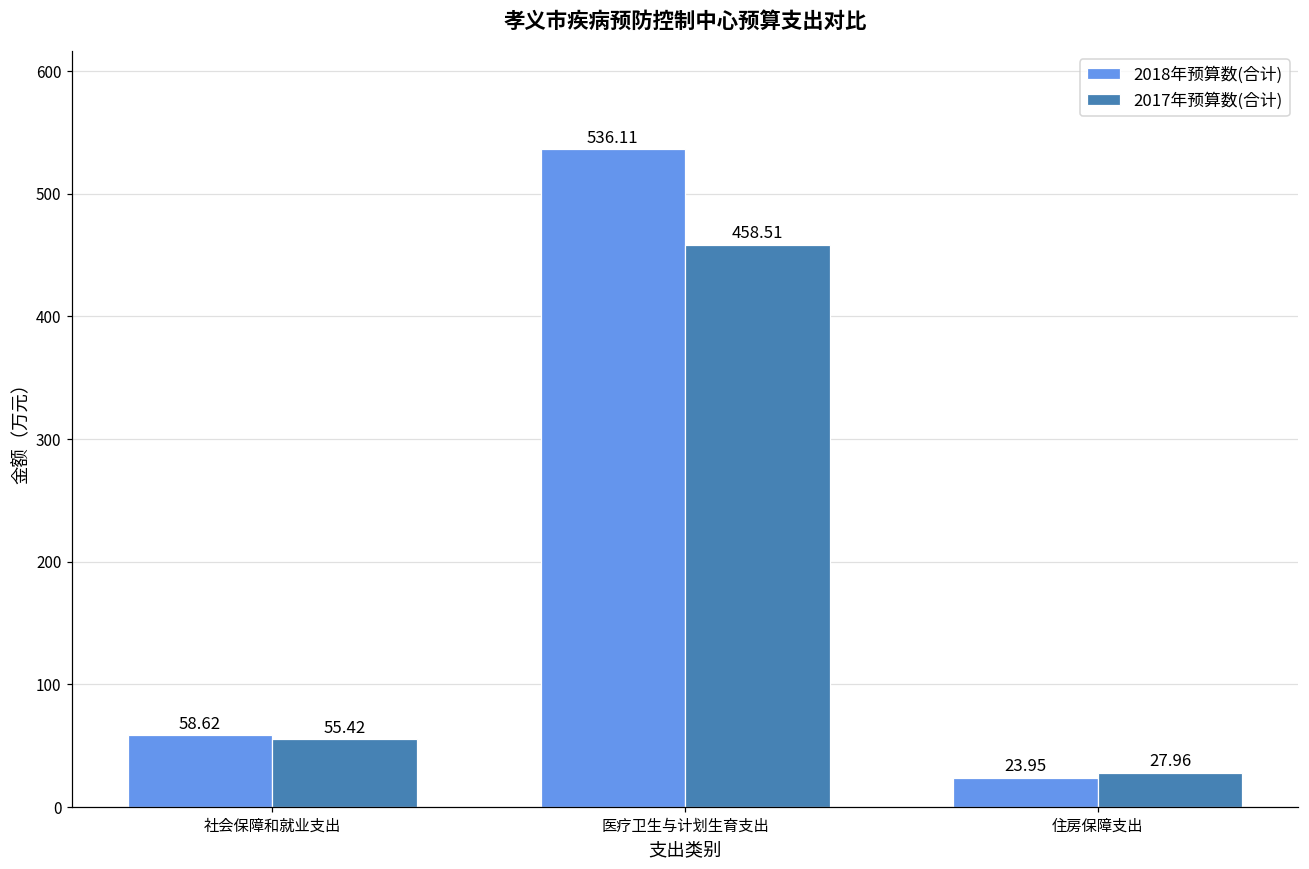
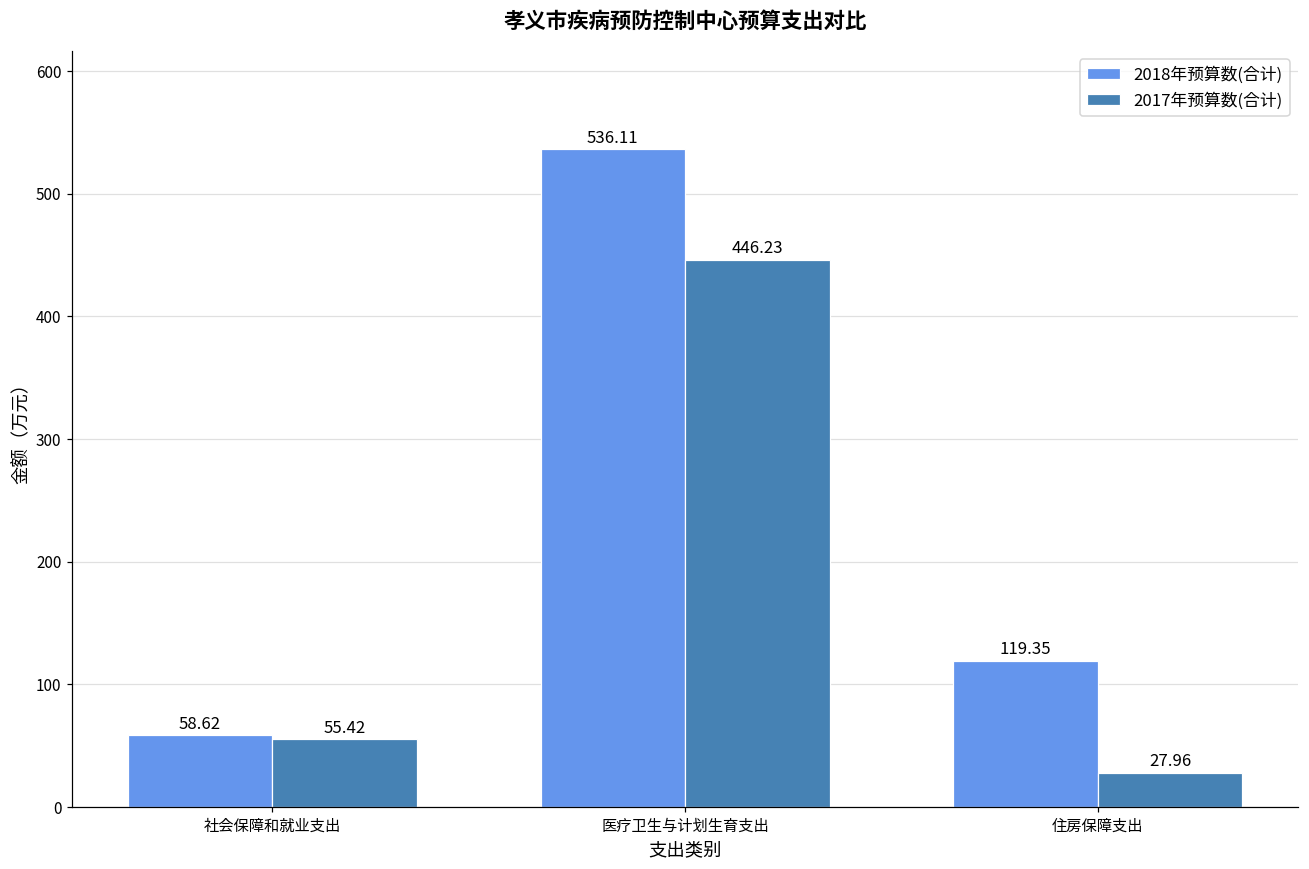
  {
    "2018年预算数(合计)": {
      "社会保障和就业支出": 58.62,
      "医疗卫生与计划生育支出": 536.11,
-     "住房保障支出": 23.95
+     "住房保障支出": 119.35
    },
    "2017年预算数(合计)": {
      "社会保障和就业支出": 55.42,
-     "医疗卫生与计划生育支出": 458.51,
+     "医疗卫生与计划生育支出": 446.23,
      "住房保障支出": 27.96
    }
  }
